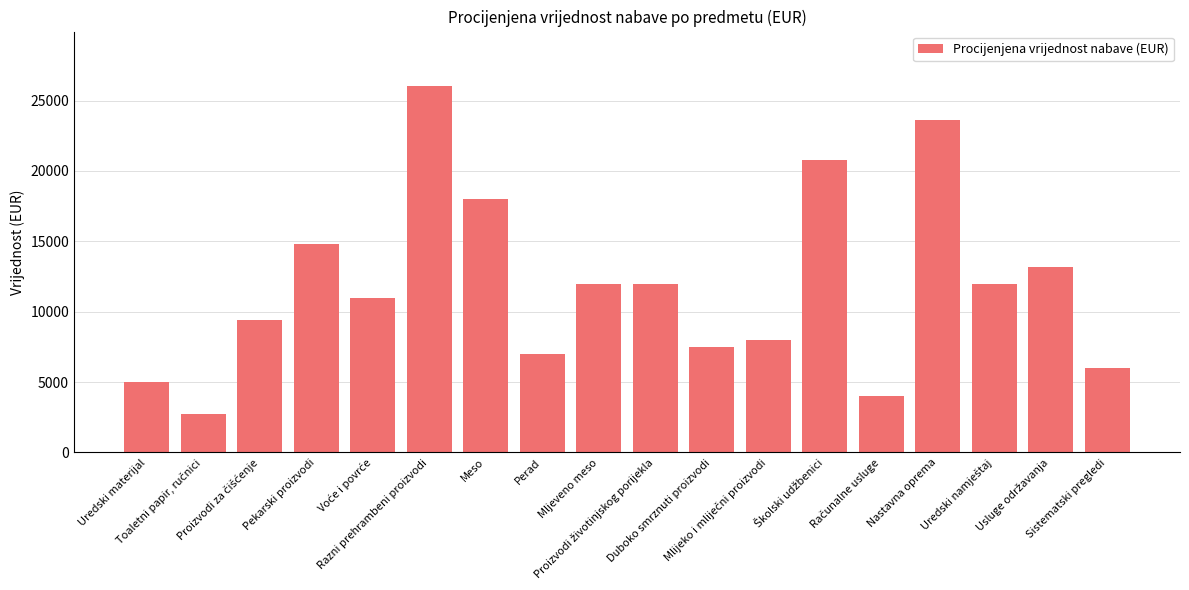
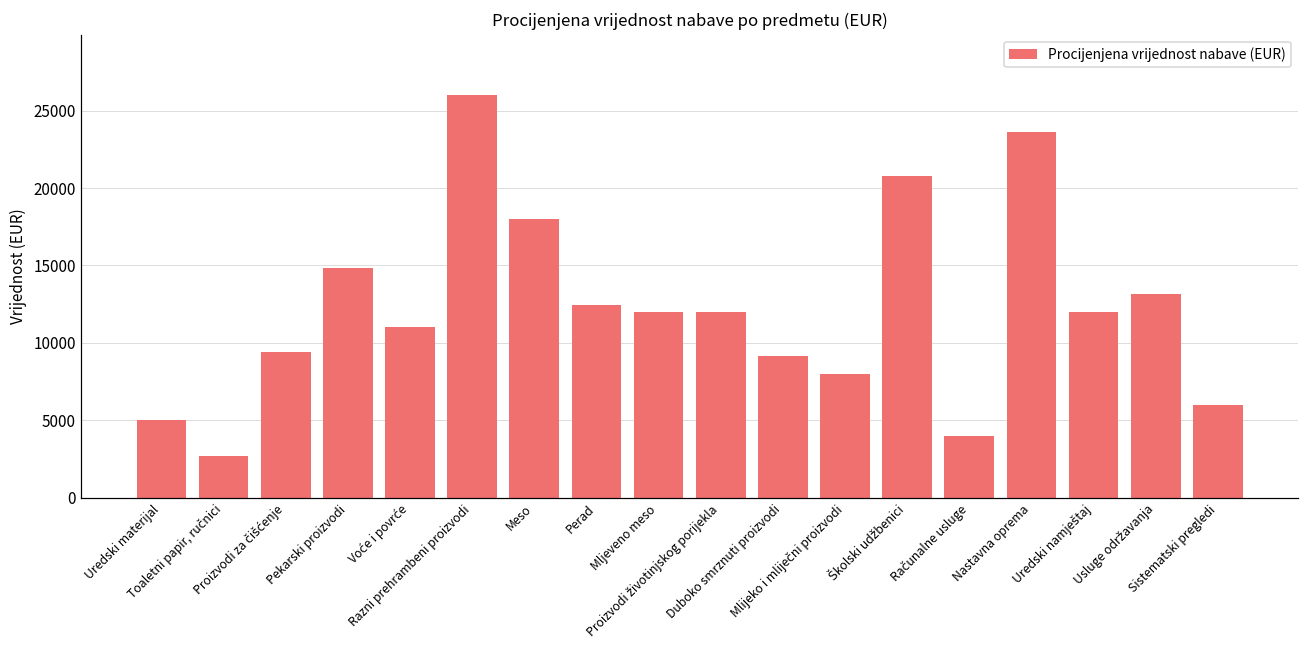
  {
    "Uredski materijal": 5000,
    "Toaletni papir, ručnici": 2700,
    "Proizvodi za čišćenje": 9400,
    "Pekarski proizvodi": 14800,
    "Voće i povrće": 11000,
    "Razni prehrambeni proizvodi": 26000,
    "Meso": 18000,
-   "Perad": 7000,
+   "Perad": 12500,
    "Mljeveno meso": 12000,
    "Proizvodi životinjskog porijekla": 12000,
-   "Duboko smrznuti proizvodi": 7500,
+   "Duboko smrznuti proizvodi": 9200,
    "Mlijeko i mliječni proizvodi": 8000,
    "Školski udžbenici": 20800,
    "Računalne usluge": 4000,
    "Nastavna oprema": 23600,
    "Uredski namještaj": 12000,
    "Usluge održavanja": 13200,
    "Sistematski pregledi": 6000
  }
